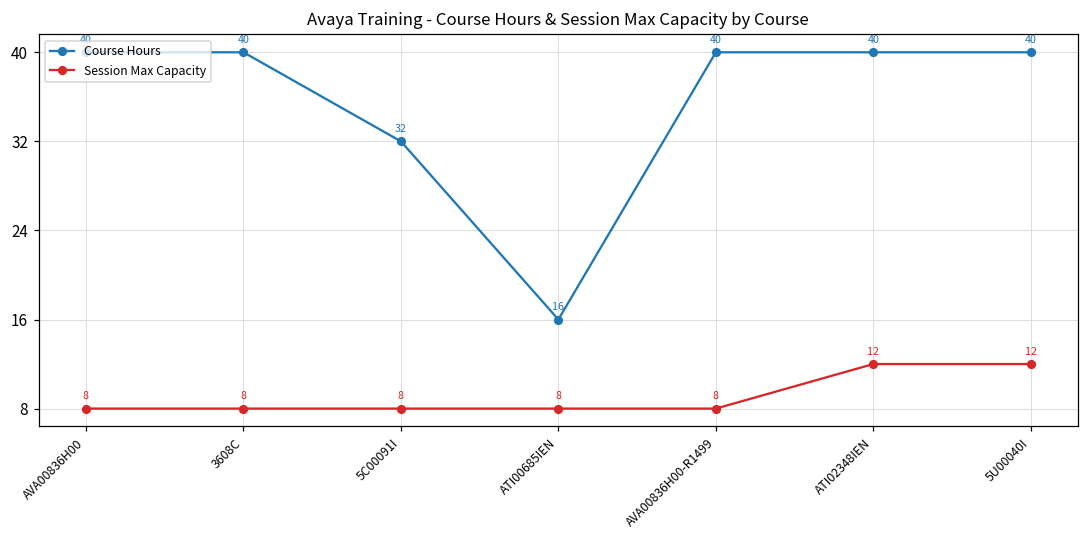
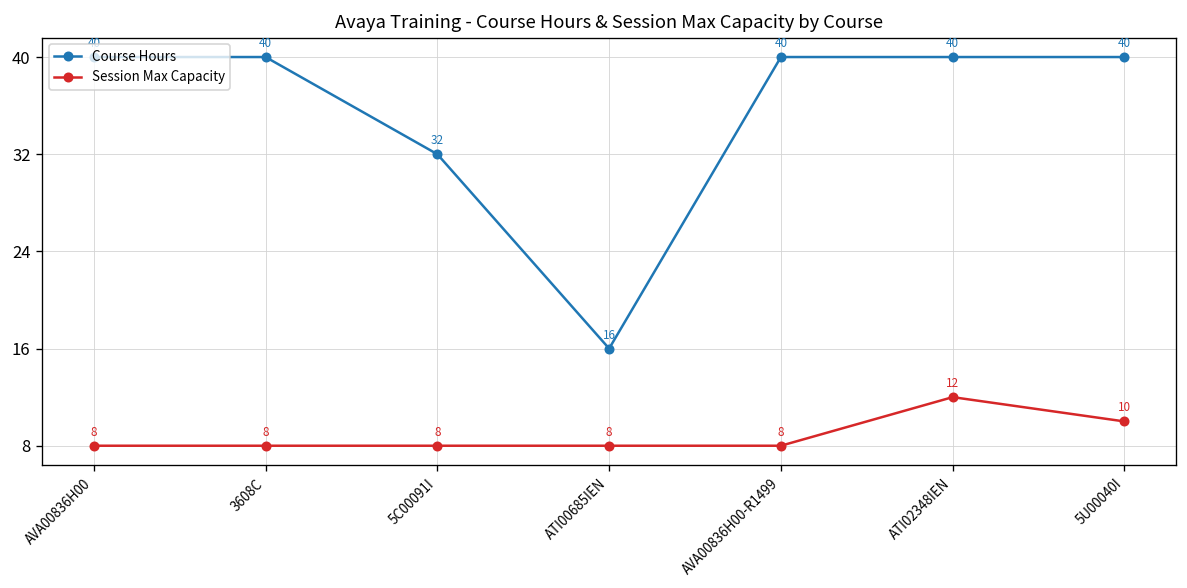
  {
    "Course Hours": {
      "3608C": 40,
      "5C00091I": 32,
      "ATI00685IEN": 16,
      "AVA00836H00-R1499": 40,
      "ATI02348IEN": 40,
      "5U00040I": 40
    },
    "Session Max Capacity": {
      "AVA00836H00": 8,
      "3608C": 8,
      "5C00091I": 8,
      "ATI00685IEN": 8,
      "AVA00836H00-R1499": 8,
      "ATI02348IEN": 12,
-     "5U00040I": 12
+     "5U00040I": 10
    }
  }
